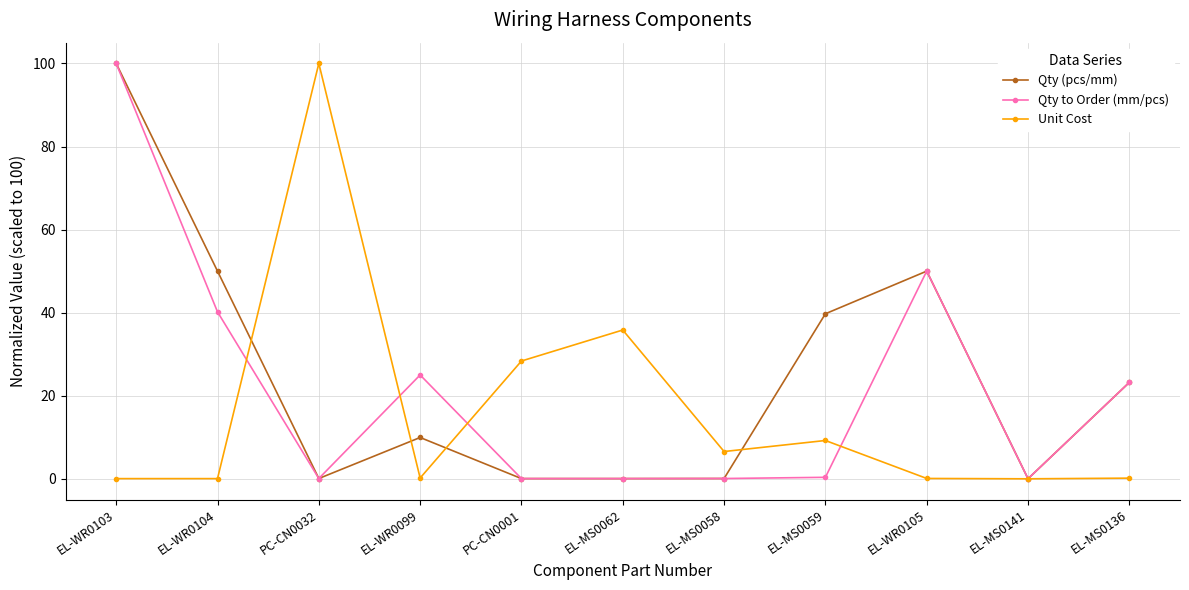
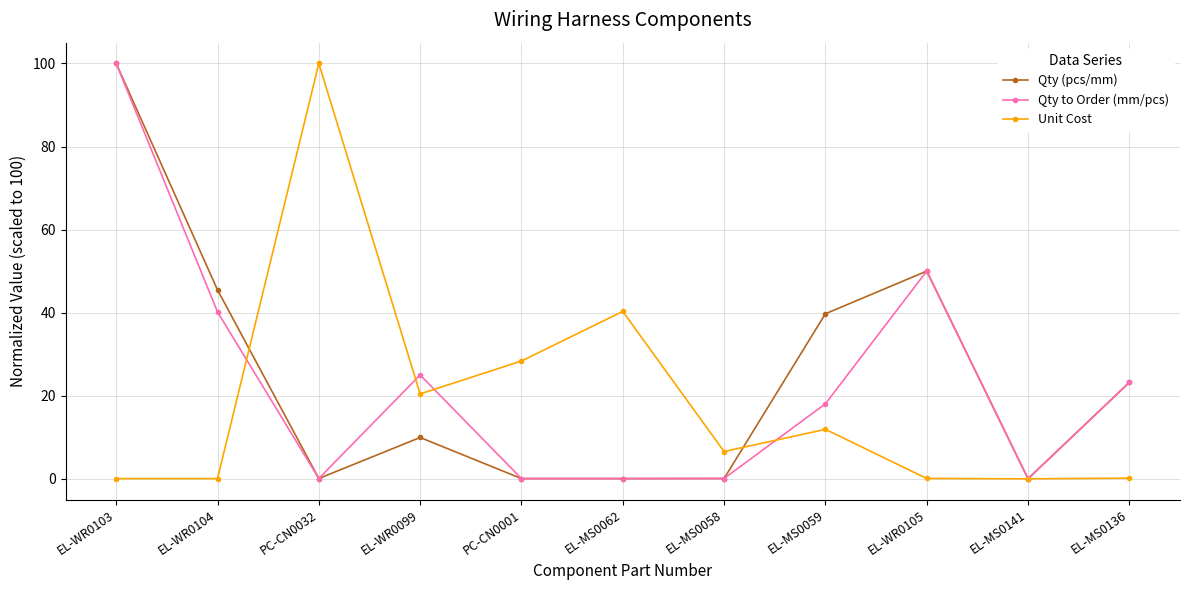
  {
    "Qty (pcs/mm)": {
-     "EL-WR0104": 50,
+     "EL-WR0104": 45,
      "EL-WR0099": 10,
      "EL-MS0059": 40
    },
    "Qty to Order (mm/pcs)": {
      "EL-WR0104": 40,
      "EL-WR0099": 25,
-     "EL-MS0059": 0
+     "EL-MS0059": 18
    },
    "Unit Cost": {
      "EL-WR0103": 0,
      "EL-WR0104": 0,
      "PC-CN0032": 100,
-     "EL-WR0099": 0,
+     "EL-WR0099": 20,
      "PC-CN0001": 28,
-     "EL-MS0062": 36,
+     "EL-MS0062": 40,
      "EL-MS0058": 7,
-     "EL-MS0059": 9,
+     "EL-MS0059": 12,
      "EL-WR0105": 0,
      "EL-MS0136": 0
    }
  }
